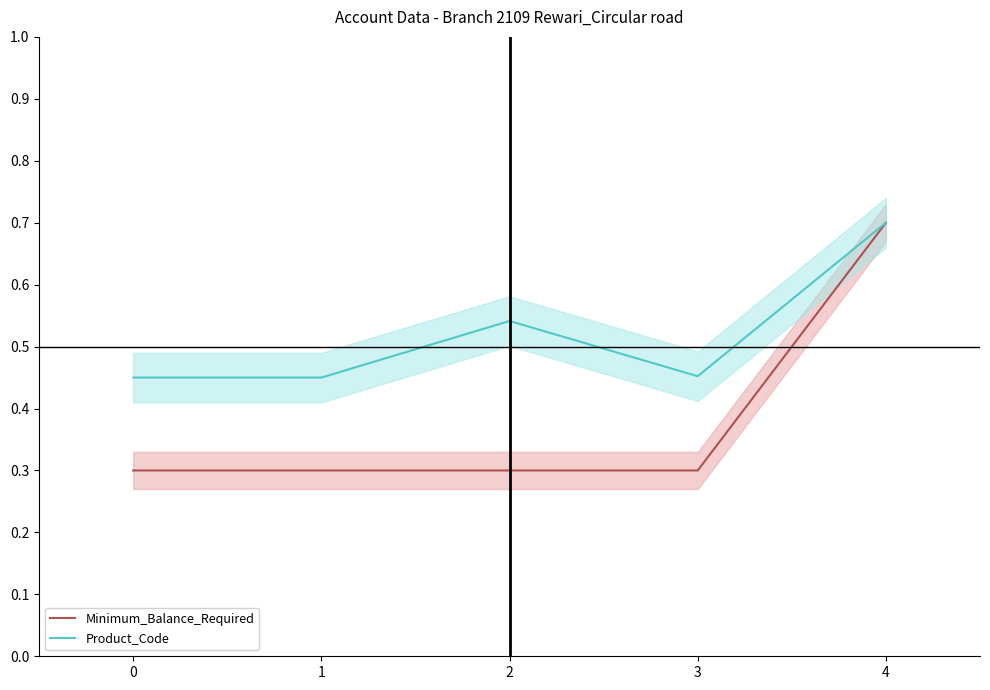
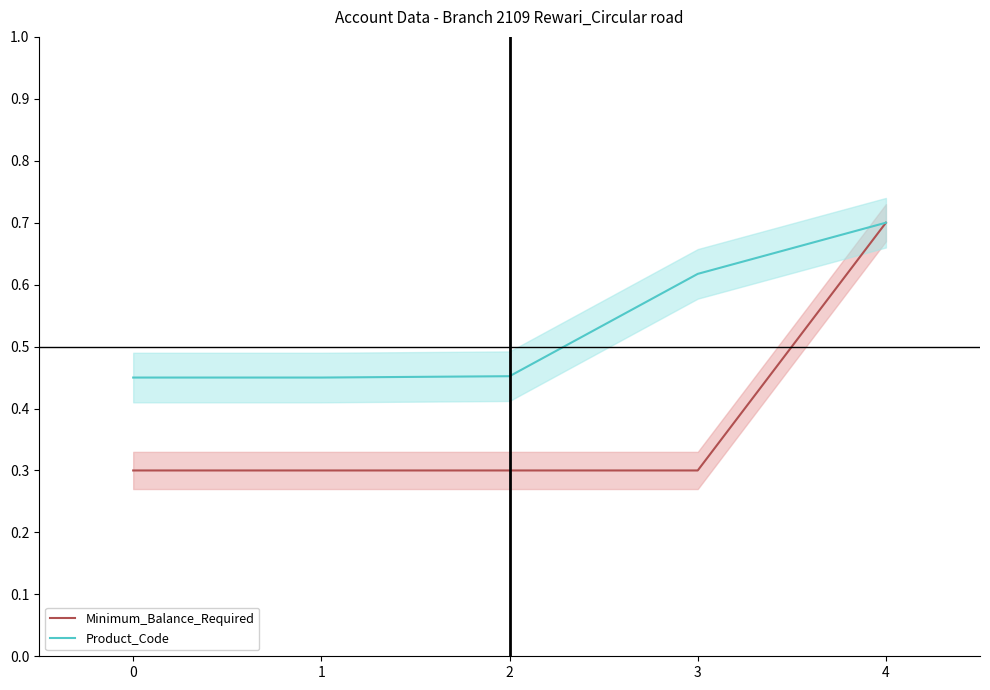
  {
    "Minimum_Balance_Required": {
      "0": 0.30,
      "1": 0.30,
      "2": 0.30,
      "3": 0.30
    },
    "Product_Code": {
      "0": 0.45,
      "1": 0.45,
-     "2": 0.54,
-     "3": 0.45
+     "2": 0.45,
+     "3": 0.62
    }
  }
